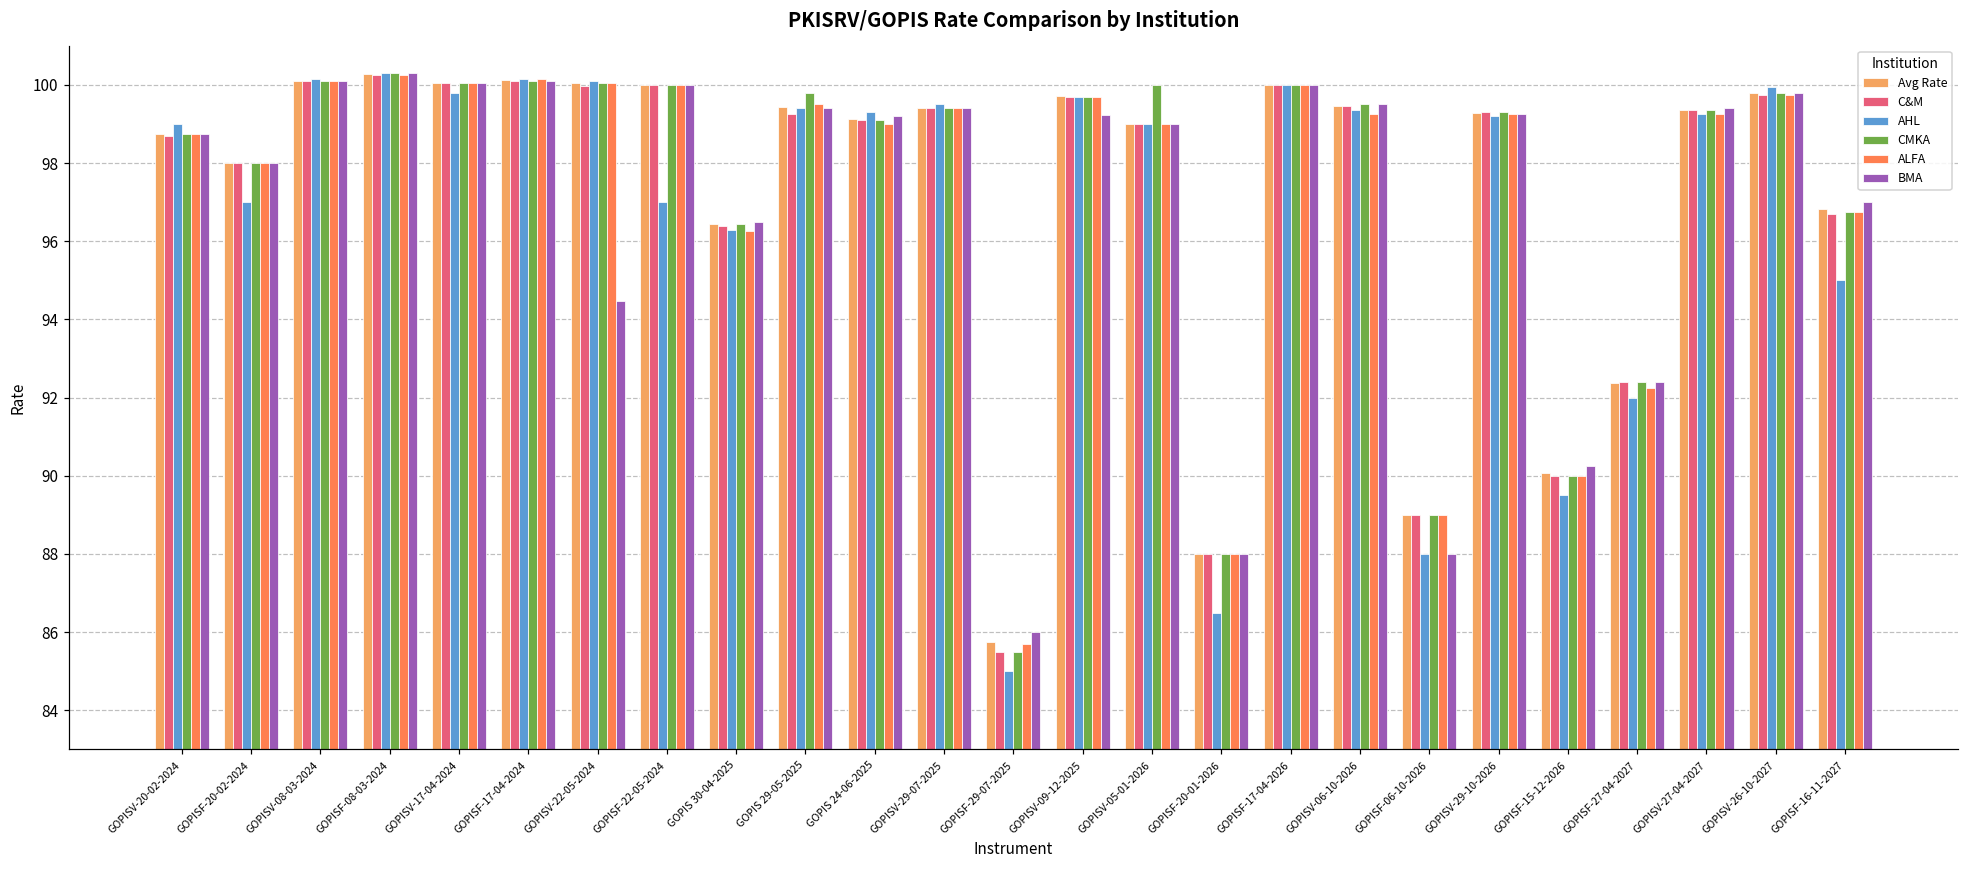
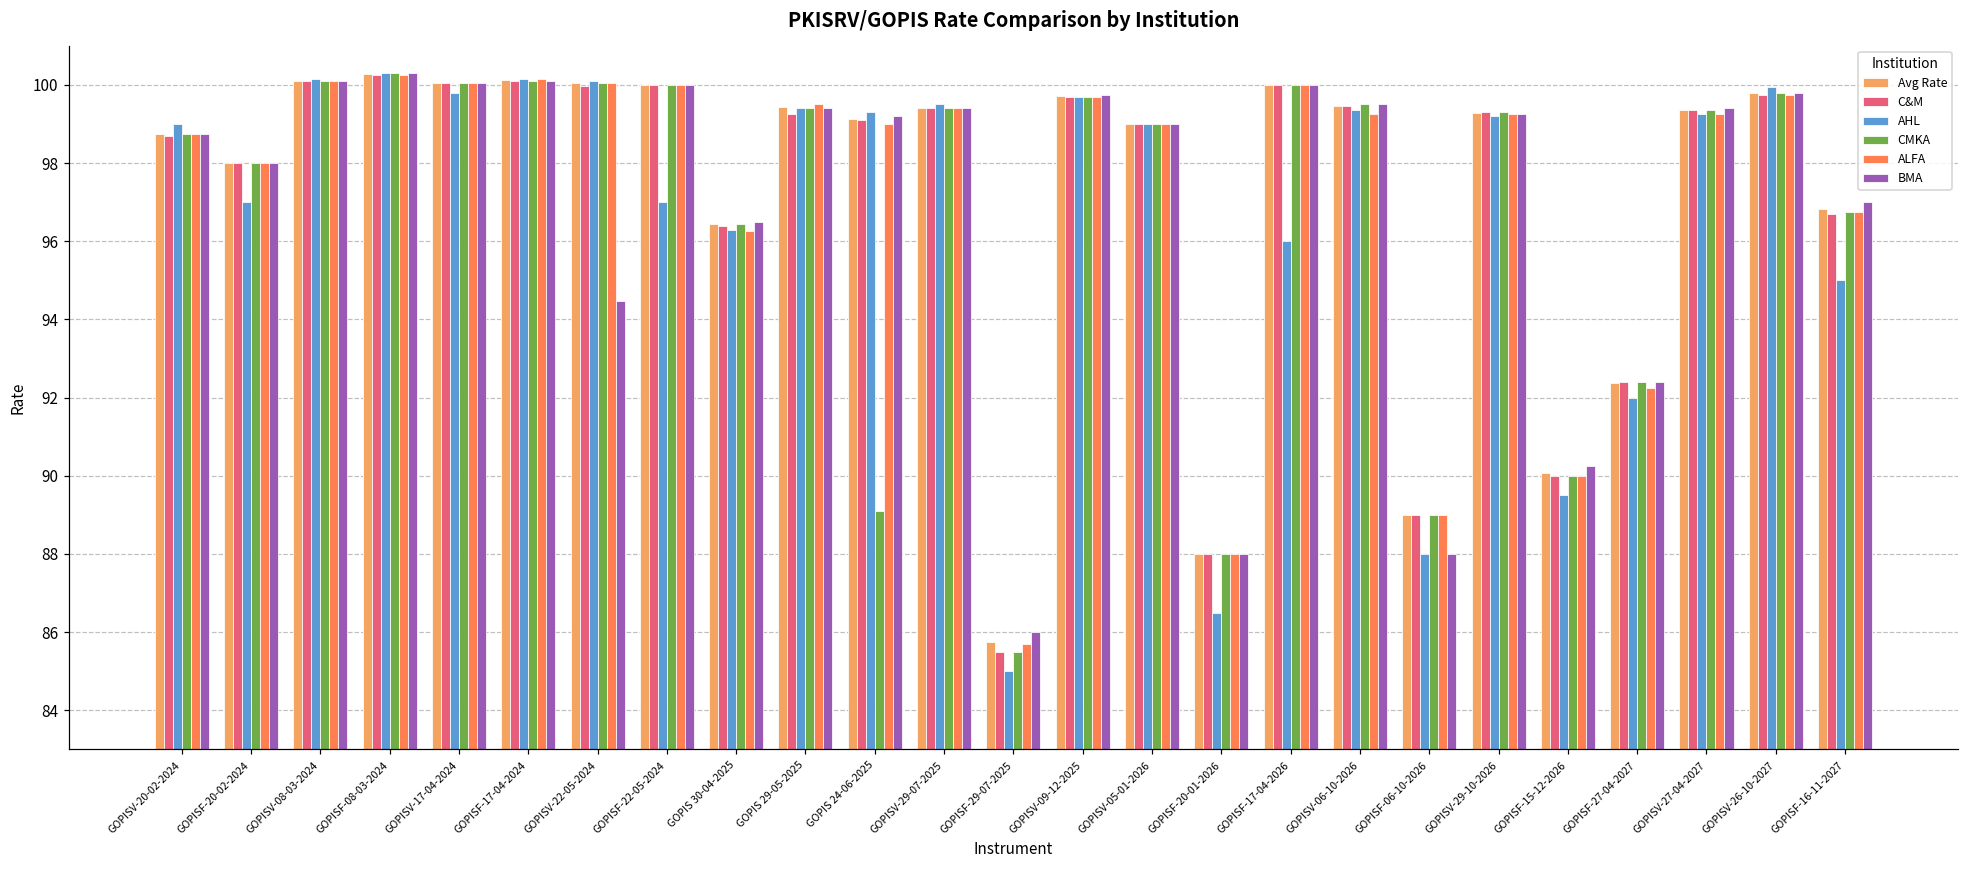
  {
    "AHL": {
      "GOPISV-20-02-2024": 99,
      "GOPISF-20-02-2024": 97,
      "GOPISV-08-03-2024": 100.2,
      "GOPISF-08-03-2024": 100.3,
      "GOPISV-17-04-2024": 99.8,
      "GOPISF-17-04-2024": 100.2,
      "GOPISV-22-05-2024": 100.1,
      "GOPISF-22-05-2024": 97,
      "GOPIS 30-04-2025": 96.3,
      "GOPIS 29-05-2025": 99.4,
      "GOPIS 24-06-2025": 99.3,
      "GOPISV-29-07-2025": 99.5,
      "GOPISF-29-07-2025": 85,
      "GOPISV-09-12-2025": 99.7,
      "GOPISV-05-01-2026": 99,
      "GOPISF-20-01-2026": 86.5,
-     "GOPISF-17-04-2026": 100,
+     "GOPISF-17-04-2026": 96,
      "GOPISV-06-10-2026": 99.4,
      "GOPISF-06-10-2026": 88,
      "GOPISV-29-10-2026": 99.2,
      "GOPISF-15-12-2026": 89.5,
      "GOPISF-27-04-2027": 92,
      "GOPISV-27-04-2027": 99.3,
      "GOPISV-26-10-2027": 100,
      "GOPISF-16-11-2027": 95
    },
    "CMKA": {
      "GOPISV-20-02-2024": 98.8,
      "GOPISF-20-02-2024": 98.0,
      "GOPISV-08-03-2024": 100.1,
      "GOPISF-08-03-2024": 100.3,
      "GOPISV-17-04-2024": 100.1,
      "GOPISF-17-04-2024": 100.1,
      "GOPISV-22-05-2024": 100.1,
      "GOPISF-22-05-2024": 100.0,
      "GOPIS 30-04-2025": 96.5,
-     "GOPIS 29-05-2025": 99.8,
-     "GOPIS 24-06-2025": 99.1,
+     "GOPIS 29-05-2025": 99.4,
+     "GOPIS 24-06-2025": 89.1,
      "GOPISV-29-07-2025": 99.4,
      "GOPISF-29-07-2025": 85.5,
      "GOPISV-09-12-2025": 99.7,
-     "GOPISV-05-01-2026": 100,
+     "GOPISV-05-01-2026": 99,
      "GOPISF-20-01-2026": 88.0,
      "GOPISF-17-04-2026": 100.0,
      "GOPISV-06-10-2026": 99.5,
      "GOPISF-06-10-2026": 89.0,
      "GOPISV-29-10-2026": 99.3,
      "GOPISF-15-12-2026": 90.0,
      "GOPISF-27-04-2027": 92.4,
      "GOPISV-27-04-2027": 99.4,
      "GOPISV-26-10-2027": 99.8,
      "GOPISF-16-11-2027": 96.8
    },
    "BMA": {
      "GOPISV-20-02-2024": 98.8,
      "GOPISF-20-02-2024": 98.0,
      "GOPISV-08-03-2024": 100.1,
      "GOPISF-08-03-2024": 100.3,
      "GOPISV-17-04-2024": 100.1,
      "GOPISF-17-04-2024": 100.1,
      "GOPISV-22-05-2024": 94.5,
      "GOPISF-22-05-2024": 100.0,
      "GOPIS 30-04-2025": 96.5,
      "GOPIS 29-05-2025": 99.4,
      "GOPIS 24-06-2025": 99.2,
      "GOPISV-29-07-2025": 99.4,
      "GOPISF-29-07-2025": 86.0,
-     "GOPISV-09-12-2025": 99.2,
+     "GOPISV-09-12-2025": 99.8,
      "GOPISV-05-01-2026": 99.0,
      "GOPISF-20-01-2026": 88.0,
      "GOPISF-17-04-2026": 100.0,
      "GOPISV-06-10-2026": 99.5,
      "GOPISF-06-10-2026": 88.0,
      "GOPISV-29-10-2026": 99.3,
      "GOPISF-15-12-2026": 90.3,
      "GOPISF-27-04-2027": 92.4,
      "GOPISV-27-04-2027": 99.4,
      "GOPISV-26-10-2027": 99.8,
      "GOPISF-16-11-2027": 97.0
    }
  }
